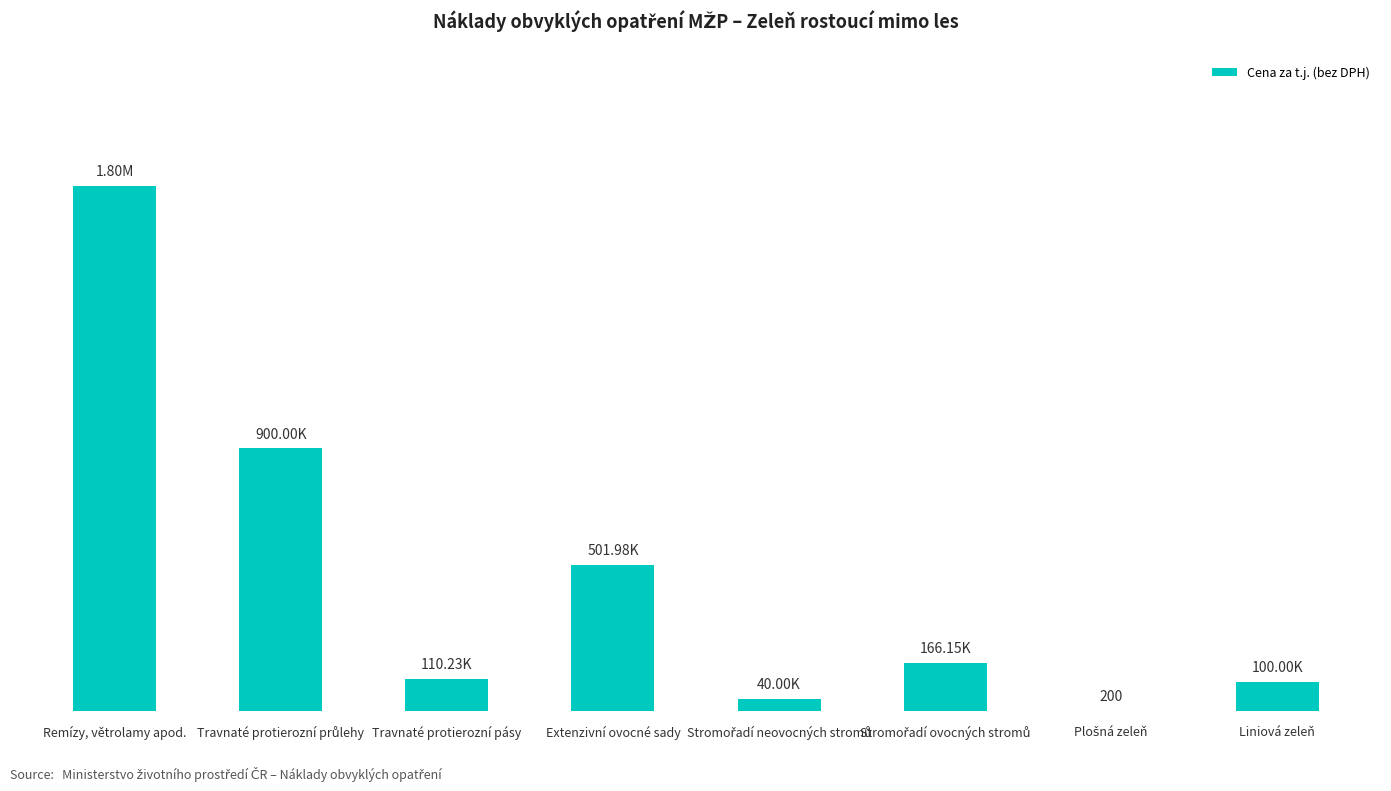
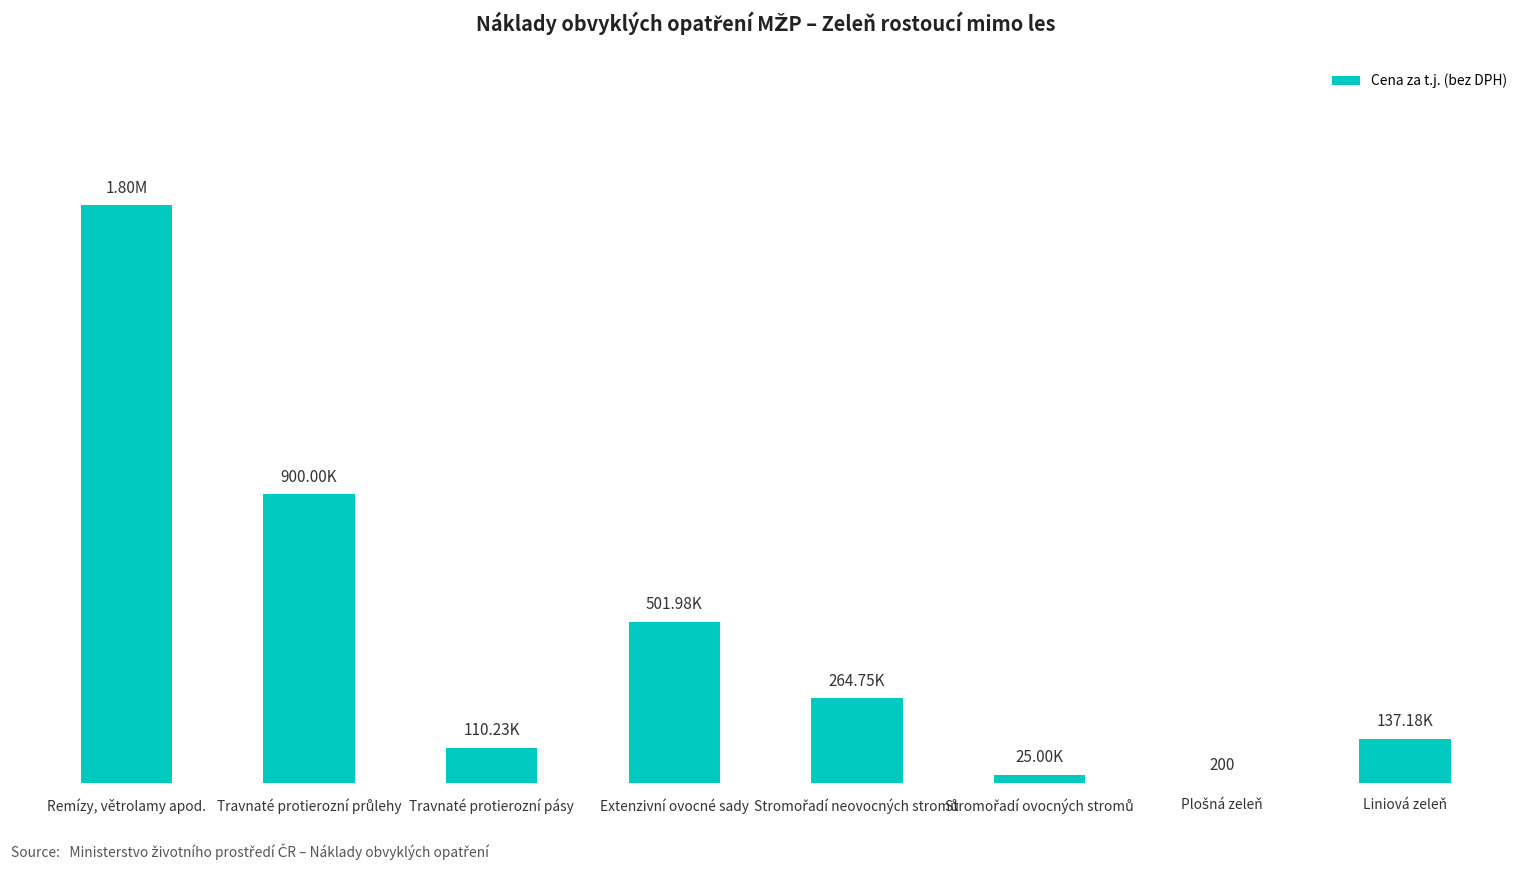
  {
    "Remízy, větrolamy apod.": "1.80M",
    "Travnaté protierozní průlehy": "900.00K",
    "Travnaté protierozní pásy": "110.23K",
    "Extenzivní ovocné sady": "501.98K",
-   "Stromořadí neovocných stromů": "40.00K",
-   "Stromořadí ovocných stromů": "166.15K",
+   "Stromořadí neovocných stromů": "264.75K",
+   "Stromořadí ovocných stromů": "25.00K",
    "Plošná zeleň": "200",
-   "Liniová zeleň": "100.00K"
+   "Liniová zeleň": "137.18K"
  }
